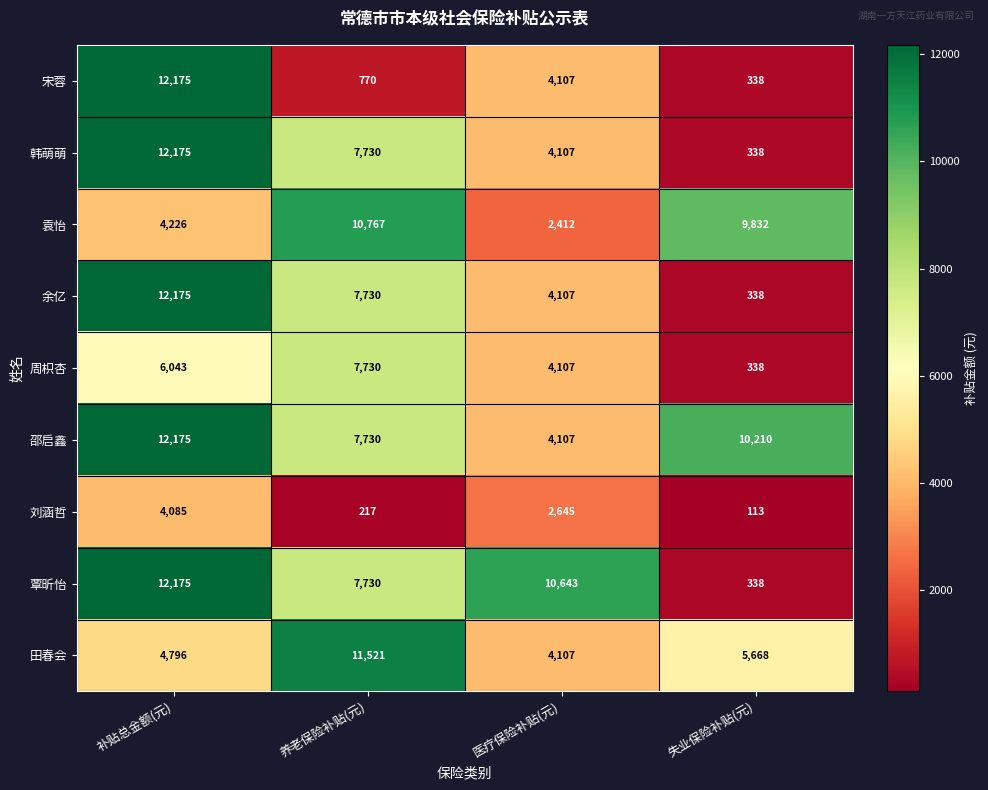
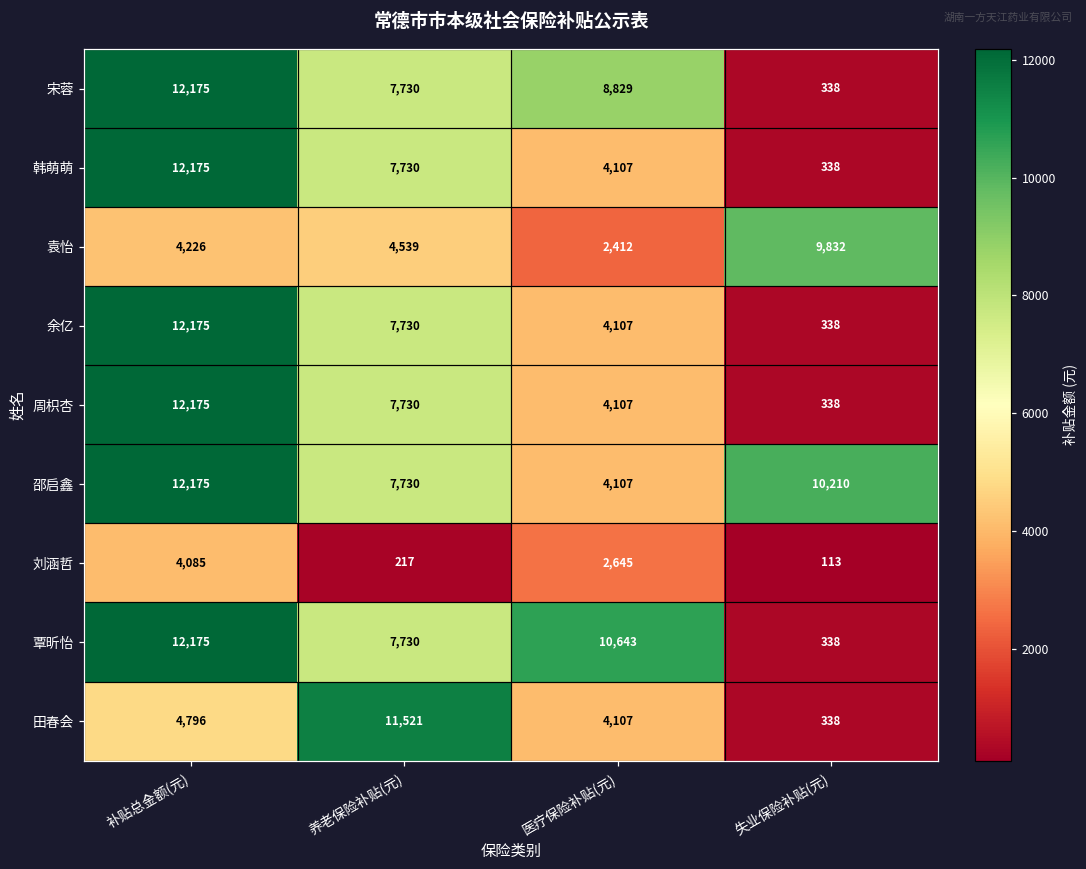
  {
    "宋蓉": {
      "补贴总金额(元)": "12,175",
-     "养老保险补贴(元)": "770",
-     "医疗保险补贴(元)": "4,107",
+     "养老保险补贴(元)": "7,730",
+     "医疗保险补贴(元)": "8,829",
      "失业保险补贴(元)": "338"
    },
    "韩萌萌": {
      "补贴总金额(元)": "12,175",
      "养老保险补贴(元)": "7,730",
      "医疗保险补贴(元)": "4,107",
      "失业保险补贴(元)": "338"
    },
    "袁怡": {
      "补贴总金额(元)": "4,226",
-     "养老保险补贴(元)": "10,767",
+     "养老保险补贴(元)": "4,539",
      "医疗保险补贴(元)": "2,412",
      "失业保险补贴(元)": "9,832"
    },
    "余亿": {
      "补贴总金额(元)": "12,175",
      "养老保险补贴(元)": "7,730",
      "医疗保险补贴(元)": "4,107",
      "失业保险补贴(元)": "338"
    },
    "周枳杏": {
-     "补贴总金额(元)": "6,043",
+     "补贴总金额(元)": "12,175",
      "养老保险补贴(元)": "7,730",
      "医疗保险补贴(元)": "4,107",
      "失业保险补贴(元)": "338"
    },
    "邵启鑫": {
      "补贴总金额(元)": "12,175",
      "养老保险补贴(元)": "7,730",
      "医疗保险补贴(元)": "4,107",
      "失业保险补贴(元)": "10,210"
    },
    "刘涵哲": {
      "补贴总金额(元)": "4,085",
      "养老保险补贴(元)": "217",
      "医疗保险补贴(元)": "2,645",
      "失业保险补贴(元)": "113"
    },
    "覃昕怡": {
      "补贴总金额(元)": "12,175",
      "养老保险补贴(元)": "7,730",
      "医疗保险补贴(元)": "10,643",
      "失业保险补贴(元)": "338"
    },
    "田春会": {
      "补贴总金额(元)": "4,796",
      "养老保险补贴(元)": "11,521",
      "医疗保险补贴(元)": "4,107",
-     "失业保险补贴(元)": "5,668"
+     "失业保险补贴(元)": "338"
    }
  }
